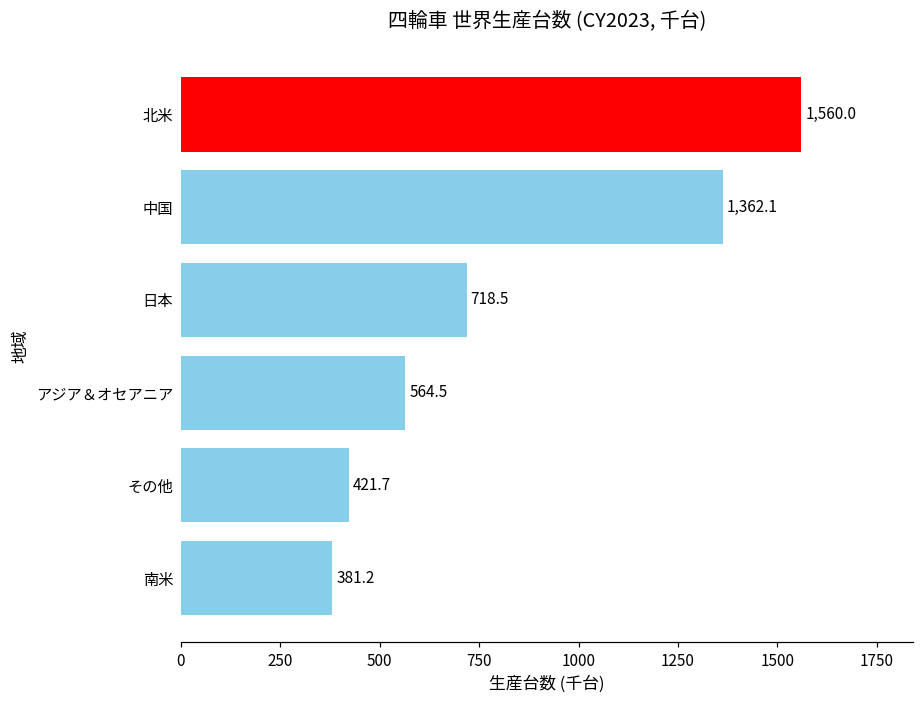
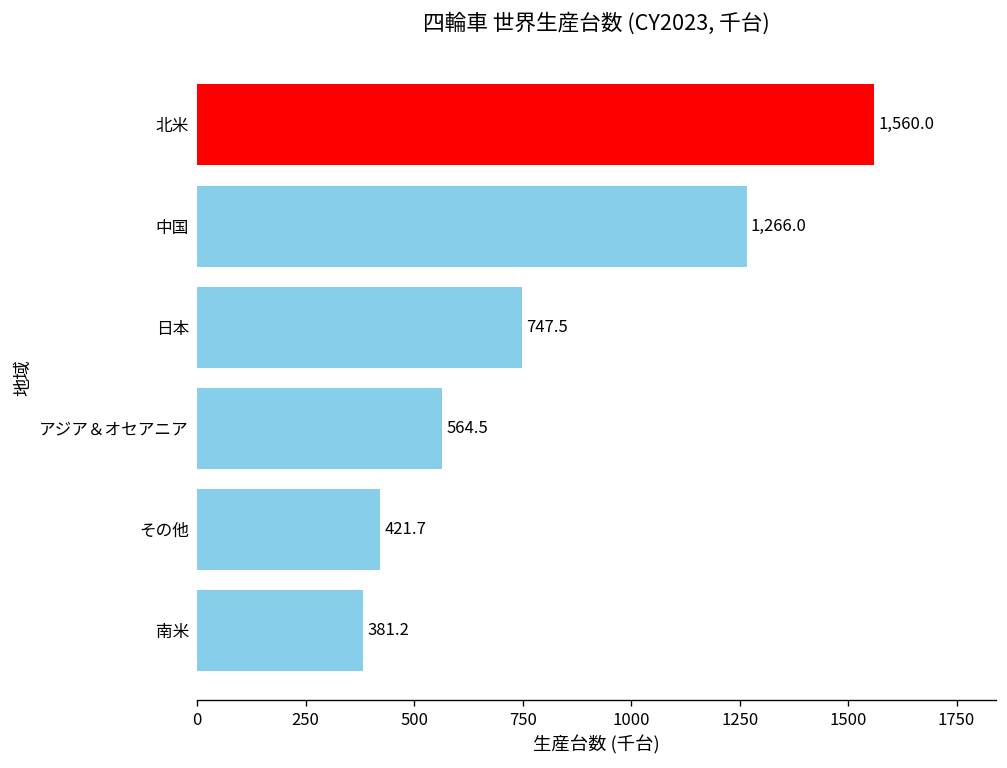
  {
    "北米": "1,560.0",
-   "中国": "1,362.1",
-   "日本": "718.5",
+   "中国": "1,266.0",
+   "日本": "747.5",
    "アジア＆オセアニア": "564.5",
    "その他": "421.7",
    "南米": "381.2"
  }
